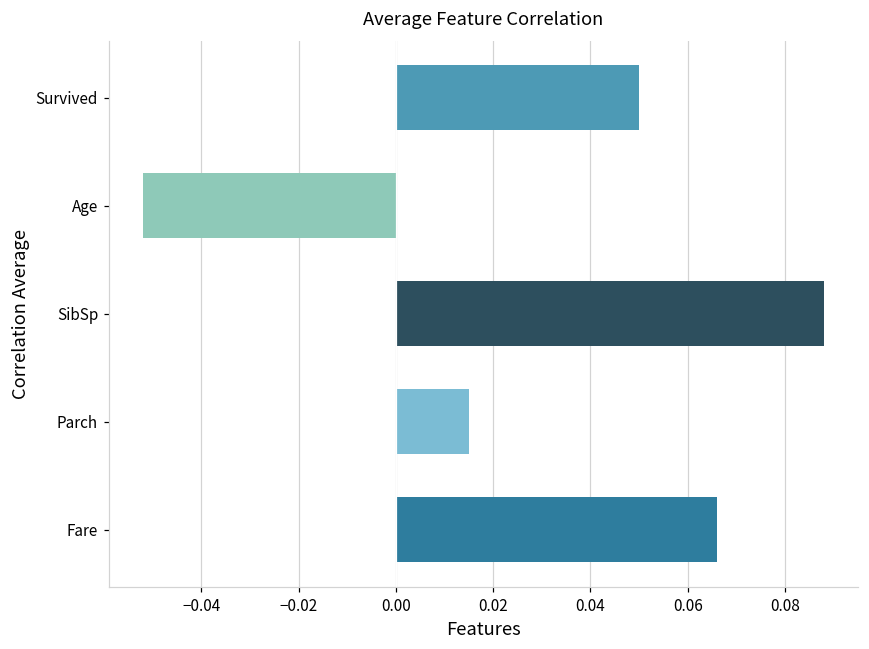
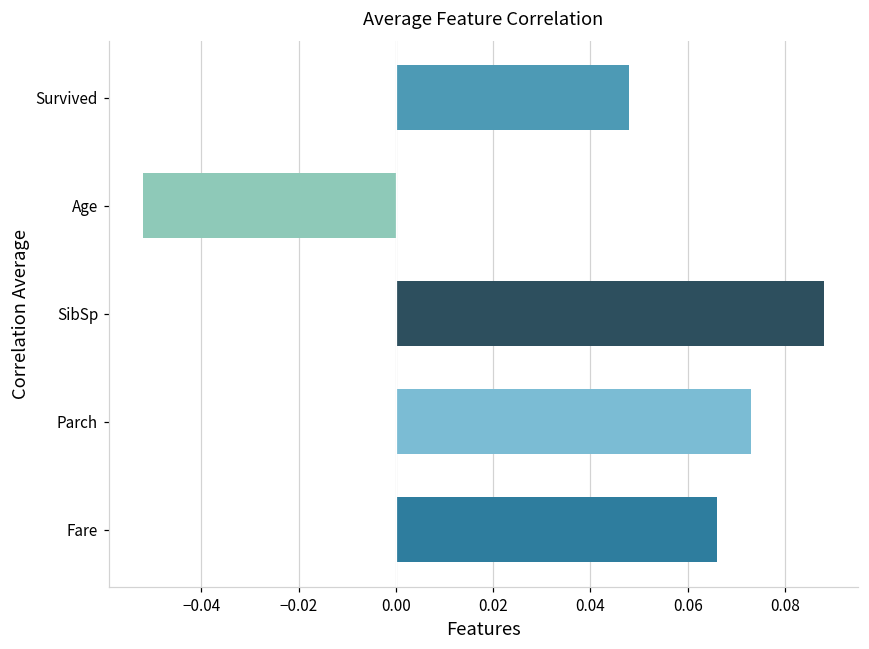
  {
-   "Survived": 0.050,
+   "Survived": 0.048,
    "Age": -0.052,
    "SibSp": 0.088,
-   "Parch": 0.015,
+   "Parch": 0.073,
    "Fare": 0.066
  }
